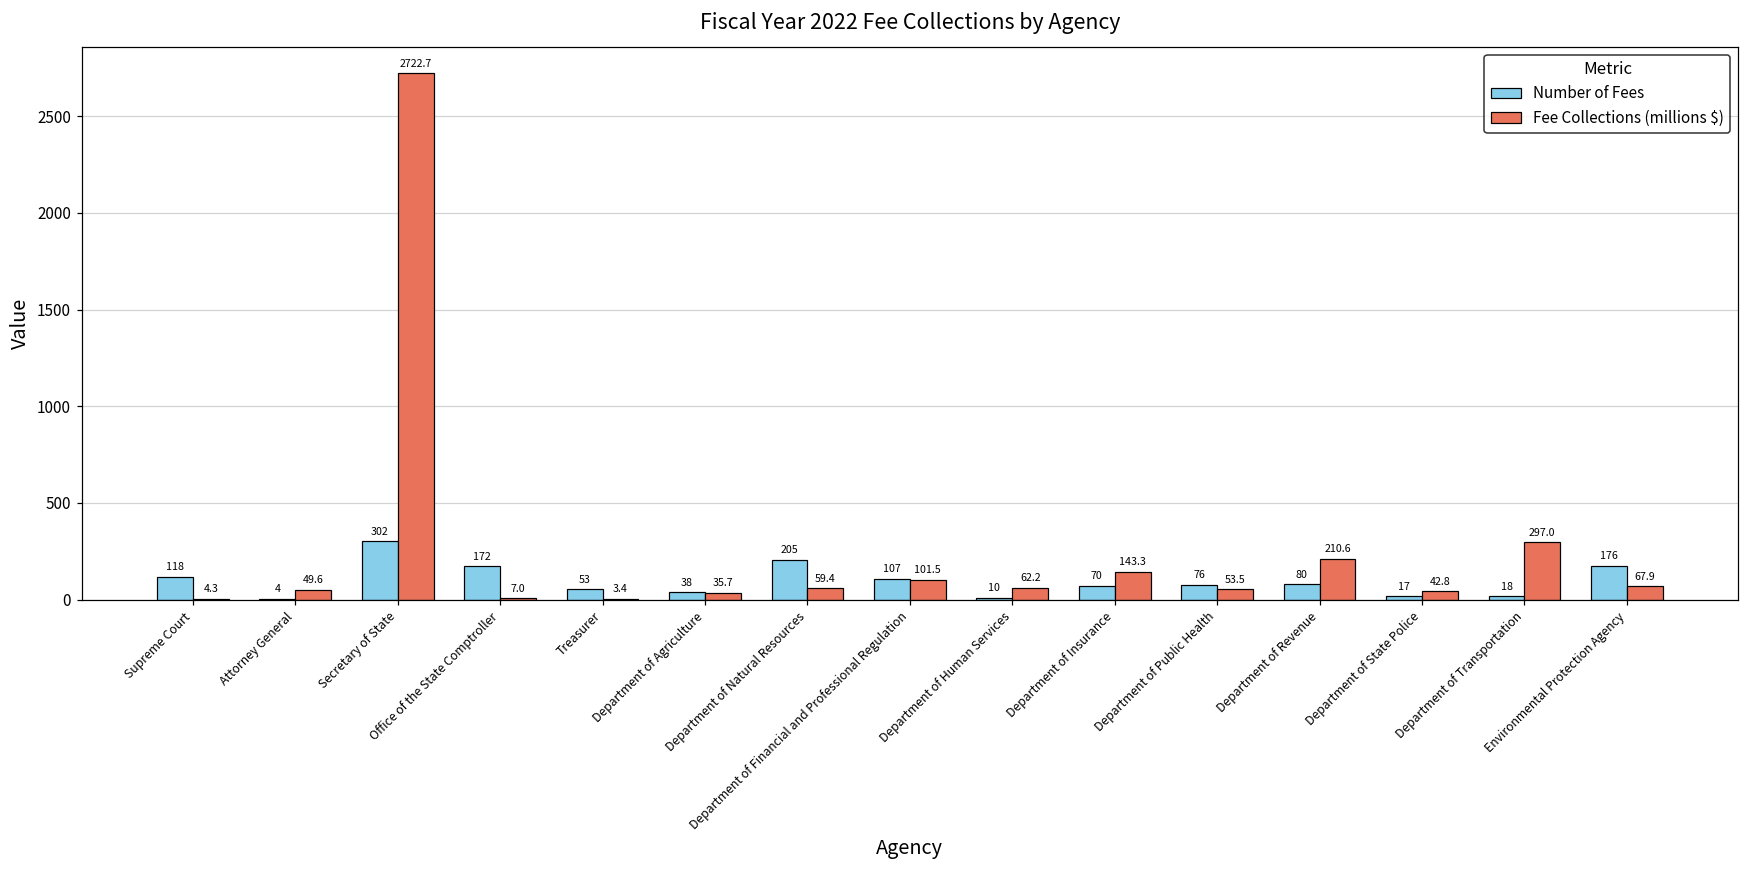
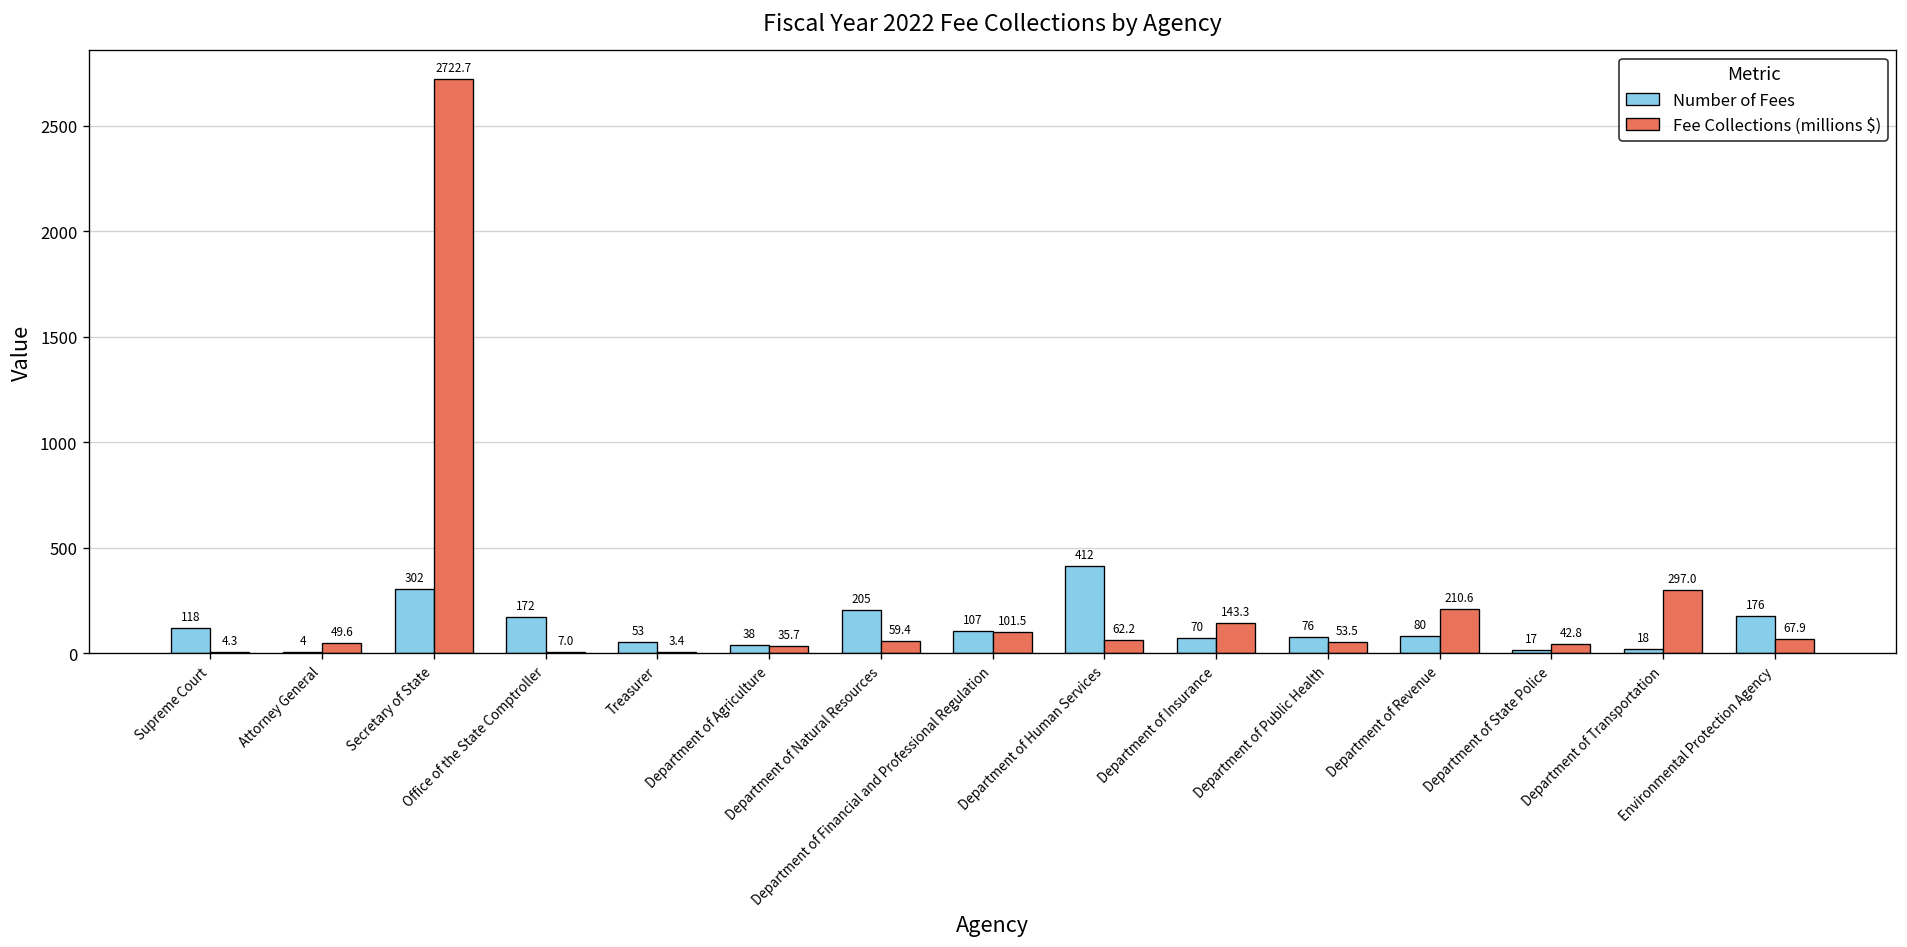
  {
    "Number of Fees": {
      "Supreme Court": 118,
      "Attorney General": 4,
      "Secretary of State": 302,
      "Office of the State Comptroller": 172,
      "Treasurer": 53,
      "Department of Agriculture": 38,
      "Department of Natural Resources": 205,
      "Department of Financial and Professional Regulation": 107,
-     "Department of Human Services": 10,
+     "Department of Human Services": 412,
      "Department of Insurance": 70,
      "Department of Public Health": 76,
      "Department of Revenue": 80,
      "Department of State Police": 17,
      "Department of Transportation": 18,
      "Environmental Protection Agency": 176
    },
    "Fee Collections (millions $)": {
      "Supreme Court": 4.3,
      "Attorney General": 49.6,
      "Secretary of State": 2722.7,
      "Office of the State Comptroller": 7.0,
      "Treasurer": 3.4,
      "Department of Agriculture": 35.7,
      "Department of Natural Resources": 59.4,
      "Department of Financial and Professional Regulation": 101.5,
      "Department of Human Services": 62.2,
      "Department of Insurance": 143.3,
      "Department of Public Health": 53.5,
      "Department of Revenue": 210.6,
      "Department of State Police": 42.8,
      "Department of Transportation": 297.0,
      "Environmental Protection Agency": 67.9
    }
  }
